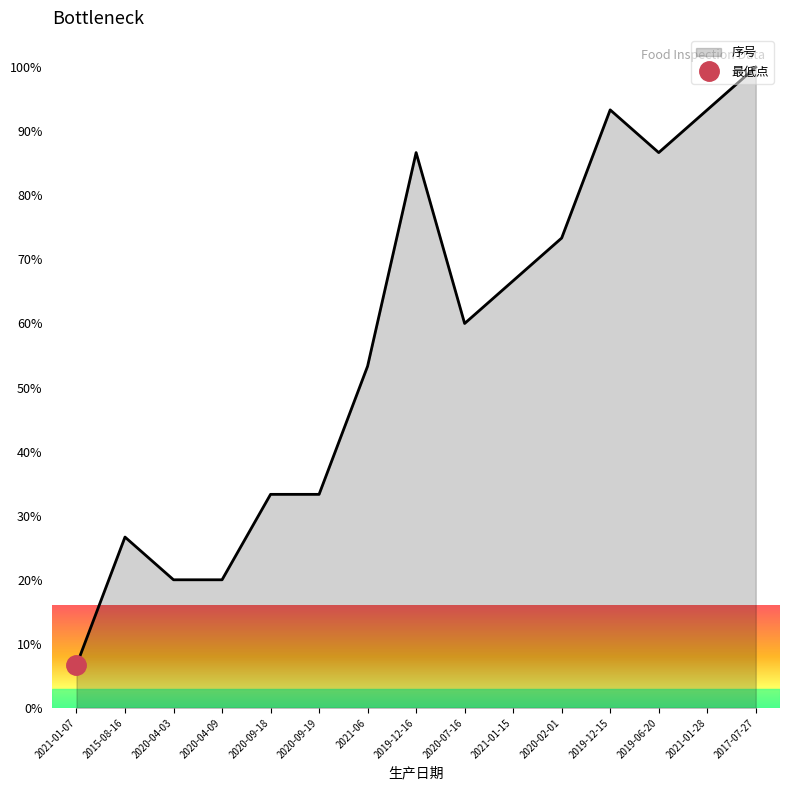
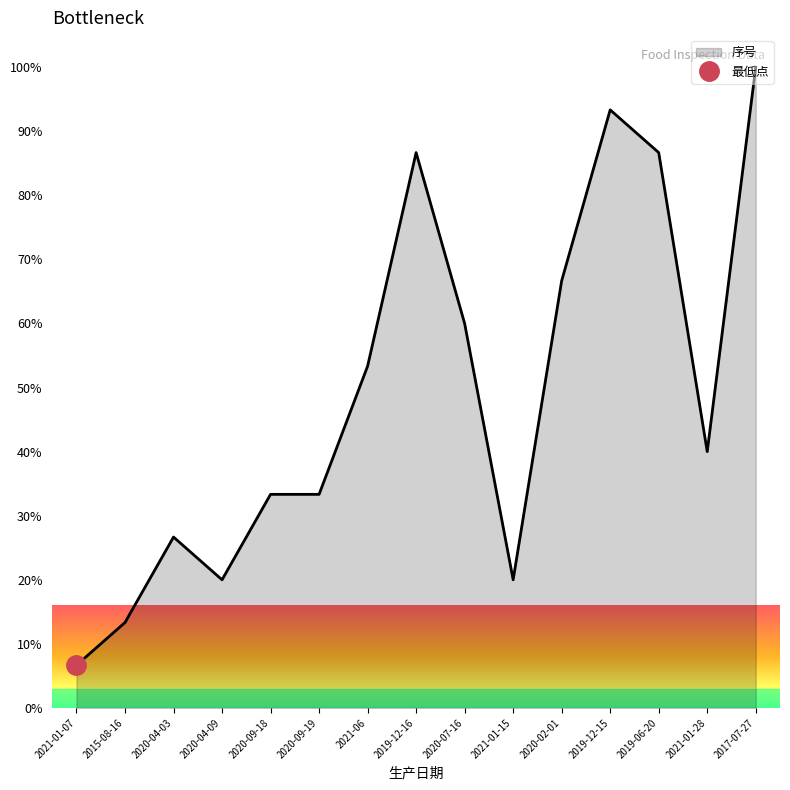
  {
    "序号": {
-     "2015-08-16": "27%",
-     "2020-04-03": "20%",
+     "2015-08-16": "13%",
+     "2020-04-03": "27%",
      "2020-04-09": "20%",
      "2020-09-18": "33%",
      "2020-09-19": "33%",
      "2021-06": "53%",
      "2019-12-16": "87%",
      "2020-07-16": "60%",
-     "2021-01-15": "67%",
-     "2020-02-01": "73%",
+     "2021-01-15": "20%",
+     "2020-02-01": "67%",
      "2019-12-15": "93%",
      "2019-06-20": "87%",
-     "2021-01-28": "93%"
+     "2021-01-28": "40%"
    }
  }
